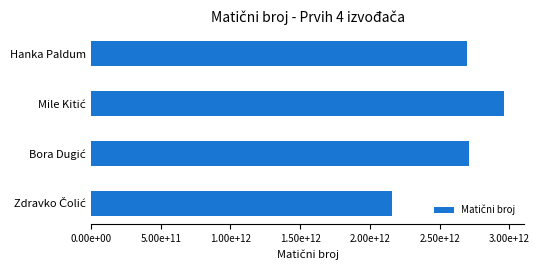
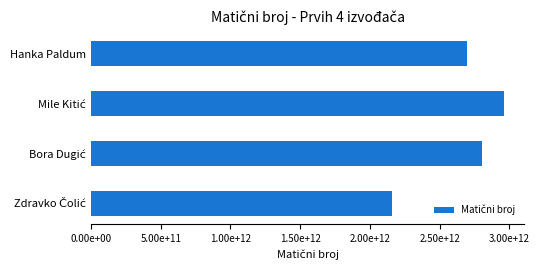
  {
    "Hanka Paldum": 2690000000000,
    "Mile Kitić": 2960000000000,
-   "Bora Dugić": 2710000000000,
+   "Bora Dugić": 2810000000000,
    "Zdravko Čolić": 2160000000000
  }
